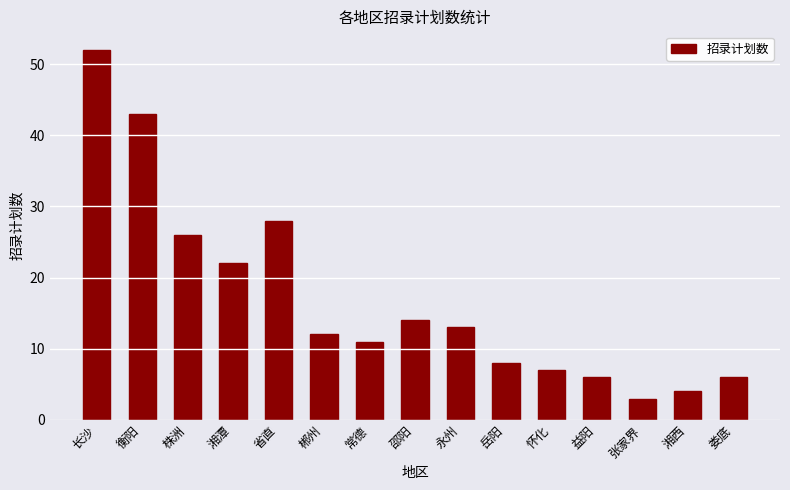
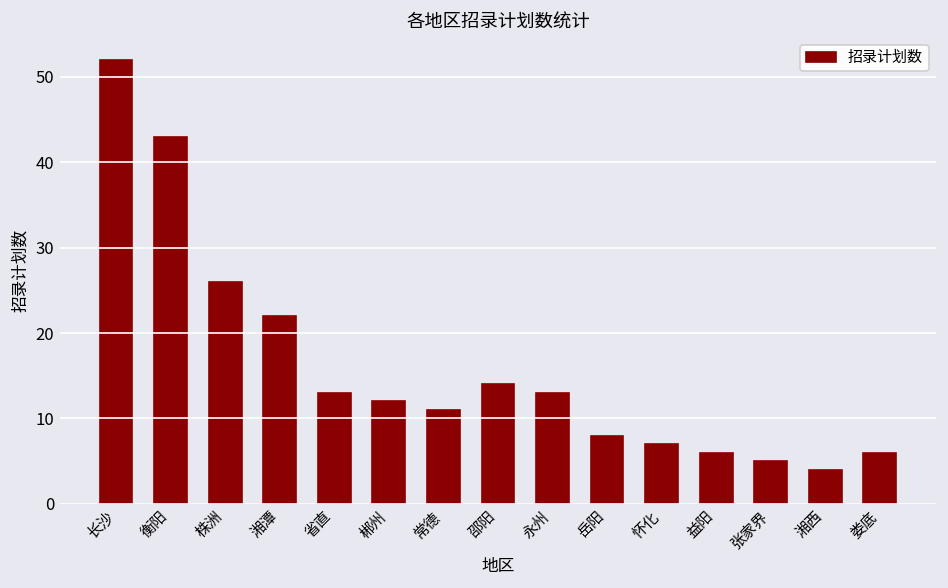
  {
    "长沙": 52,
    "衡阳": 43,
    "株洲": 26,
    "湘潭": 22,
-   "省直": 28,
+   "省直": 13,
    "郴州": 12,
    "常德": 11,
    "邵阳": 14,
    "永州": 13,
    "岳阳": 8,
    "怀化": 7,
    "益阳": 6,
-   "张家界": 3,
+   "张家界": 5,
    "湘西": 4,
    "娄底": 6
  }
